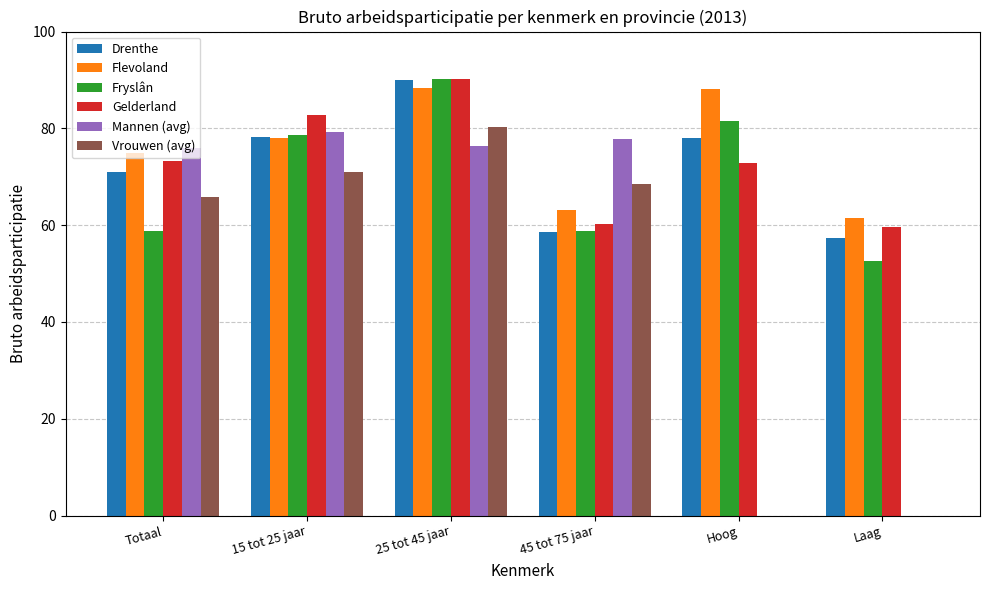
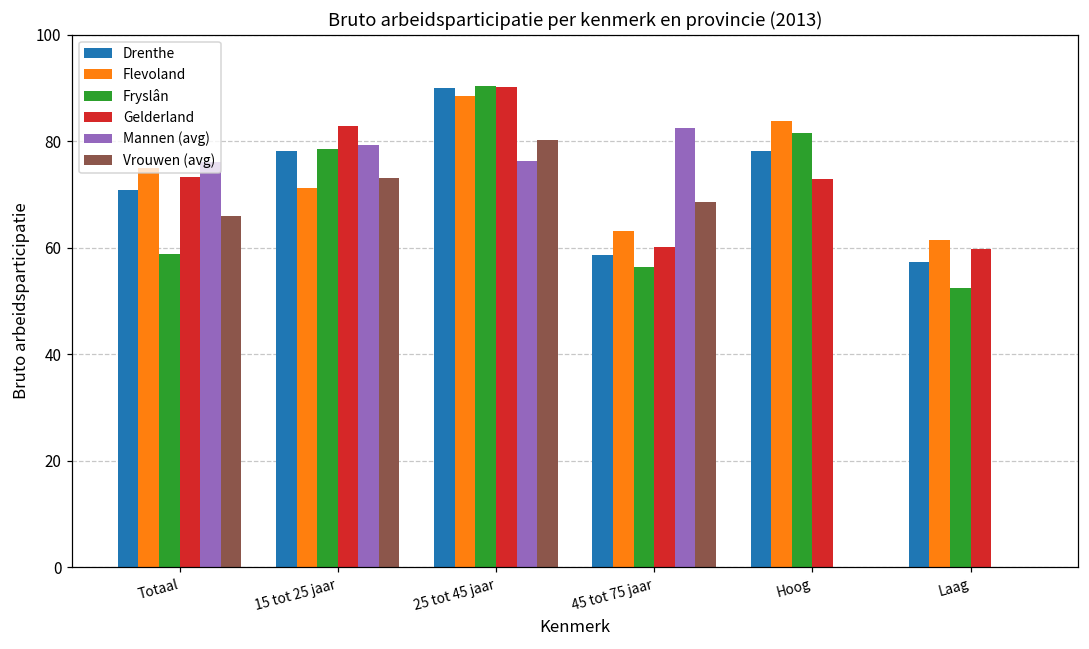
  {
    "Drenthe": {
      "Totaal": 71,
      "15 tot 25 jaar": 78,
      "25 tot 45 jaar": 90,
      "45 tot 75 jaar": 59,
      "Hoog": 78,
      "Laag": 57
    },
    "Flevoland": {
-     "15 tot 25 jaar": 78,
+     "15 tot 25 jaar": 71,
      "25 tot 45 jaar": 88,
      "45 tot 75 jaar": 63,
-     "Hoog": 88,
+     "Hoog": 84,
      "Laag": 61
    },
    "Fryslân": {
      "Totaal": 59,
      "15 tot 25 jaar": 79,
      "25 tot 45 jaar": 90,
-     "45 tot 75 jaar": 59,
+     "45 tot 75 jaar": 56,
      "Hoog": 82,
      "Laag": 53
    },
    "Gelderland": {
      "Totaal": 73,
      "15 tot 25 jaar": 83,
      "25 tot 45 jaar": 90,
      "45 tot 75 jaar": 60,
      "Hoog": 73,
      "Laag": 60
    },
    "Mannen (avg)": {
      "15 tot 25 jaar": 79,
      "25 tot 45 jaar": 76,
-     "45 tot 75 jaar": 78,
+     "45 tot 75 jaar": 83,
      "Hoog": 0,
      "Laag": 0
    },
    "Vrouwen (avg)": {
      "Totaal": 66,
-     "15 tot 25 jaar": 71,
+     "15 tot 25 jaar": 73,
      "25 tot 45 jaar": 80,
      "45 tot 75 jaar": 69,
      "Hoog": 0,
      "Laag": 0
    }
  }
